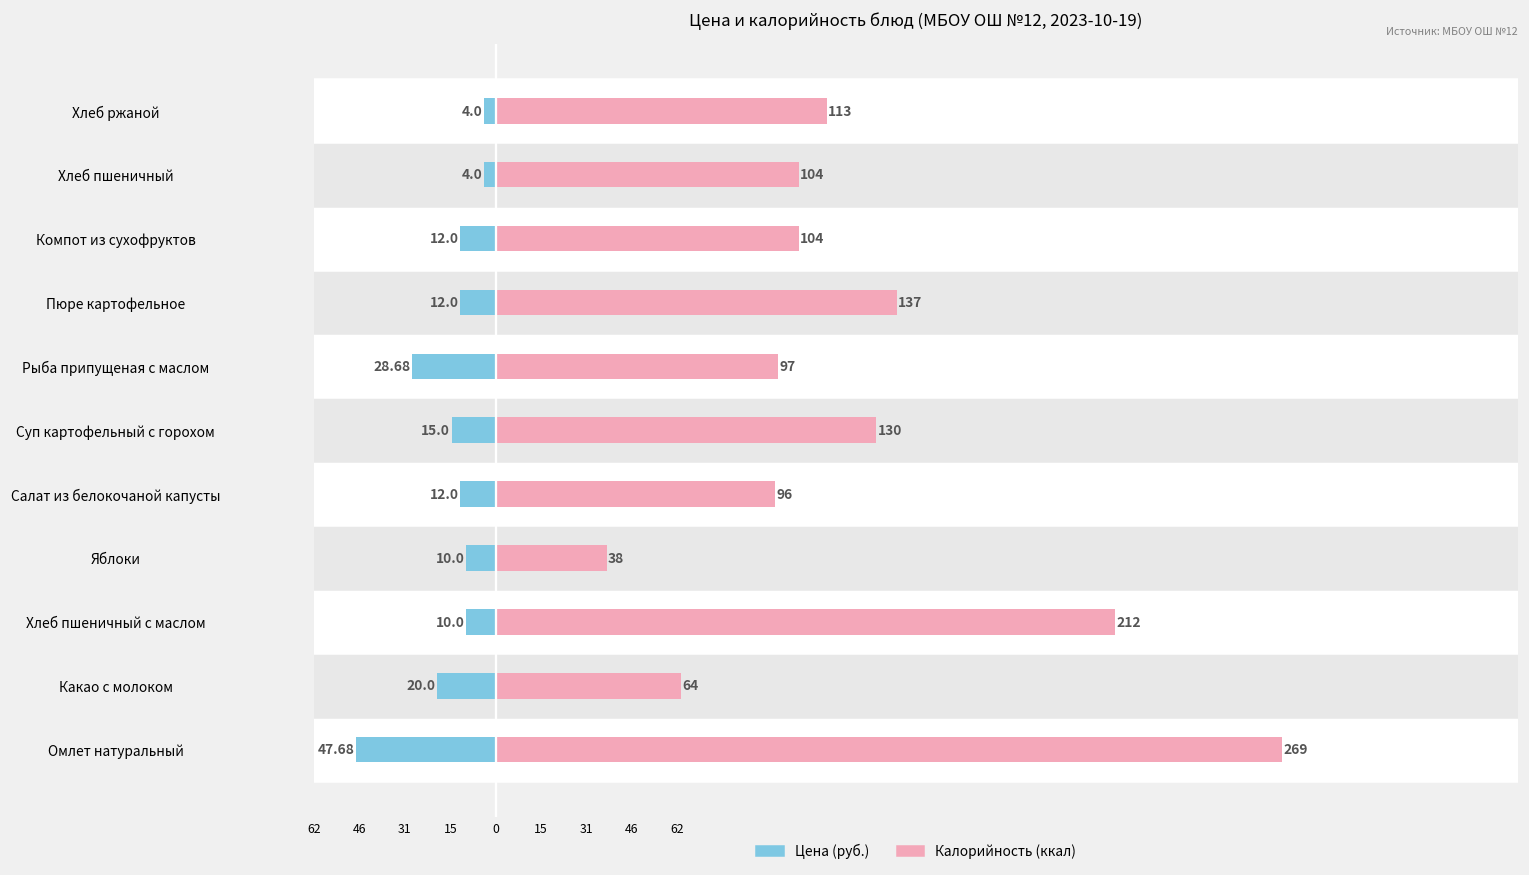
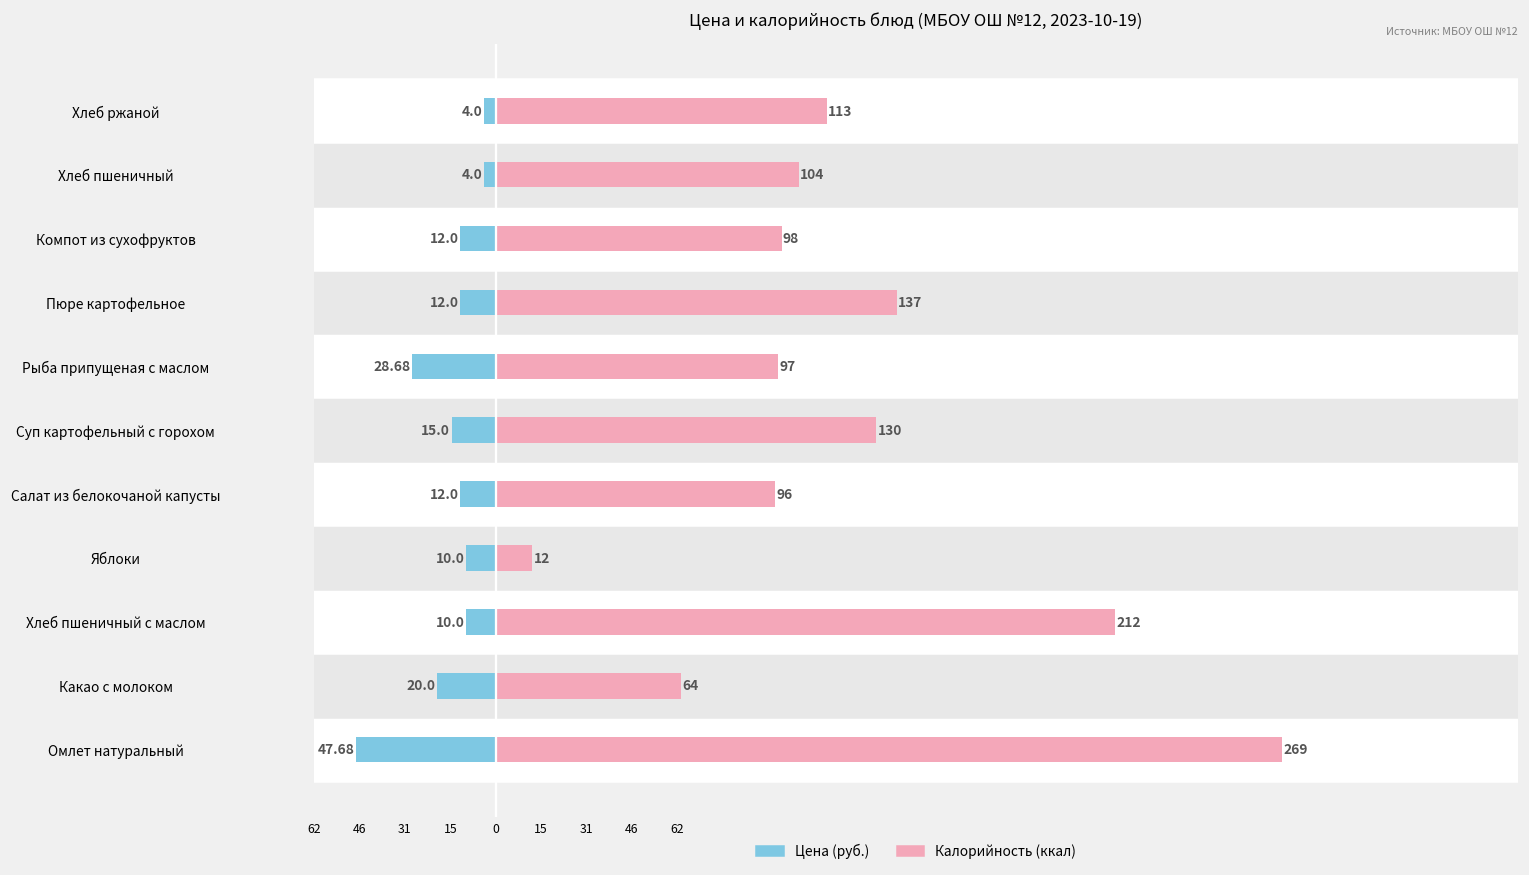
  {
    "Калорийность (ккал)": {
      "Хлеб ржаной": 113,
      "Хлеб пшеничный": 104,
-     "Компот из сухофруктов": 104,
+     "Компот из сухофруктов": 98,
      "Пюре картофельное": 137,
      "Рыба припущеная с маслом": 97,
      "Суп картофельный с горохом": 130,
      "Салат из белокочаной капусты": 96,
-     "Яблоки": 38,
+     "Яблоки": 12,
      "Хлеб пшеничный с маслом": 212,
      "Какао с молоком": 64,
      "Омлет натуральный": 269
    }
  }
